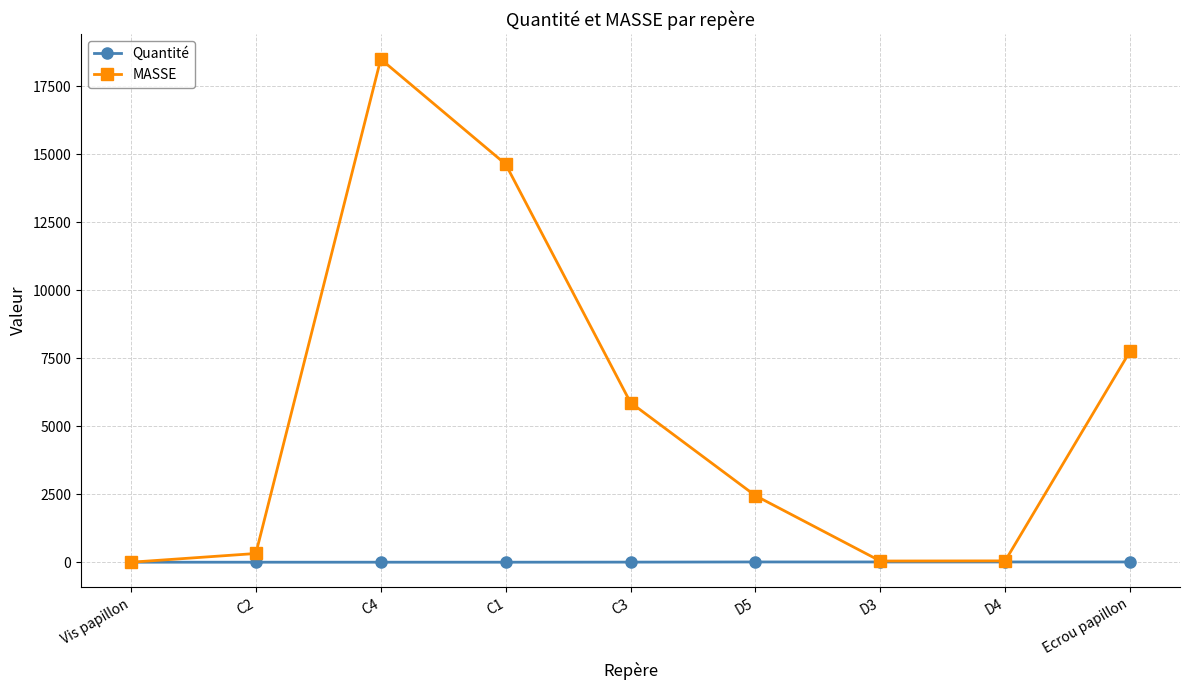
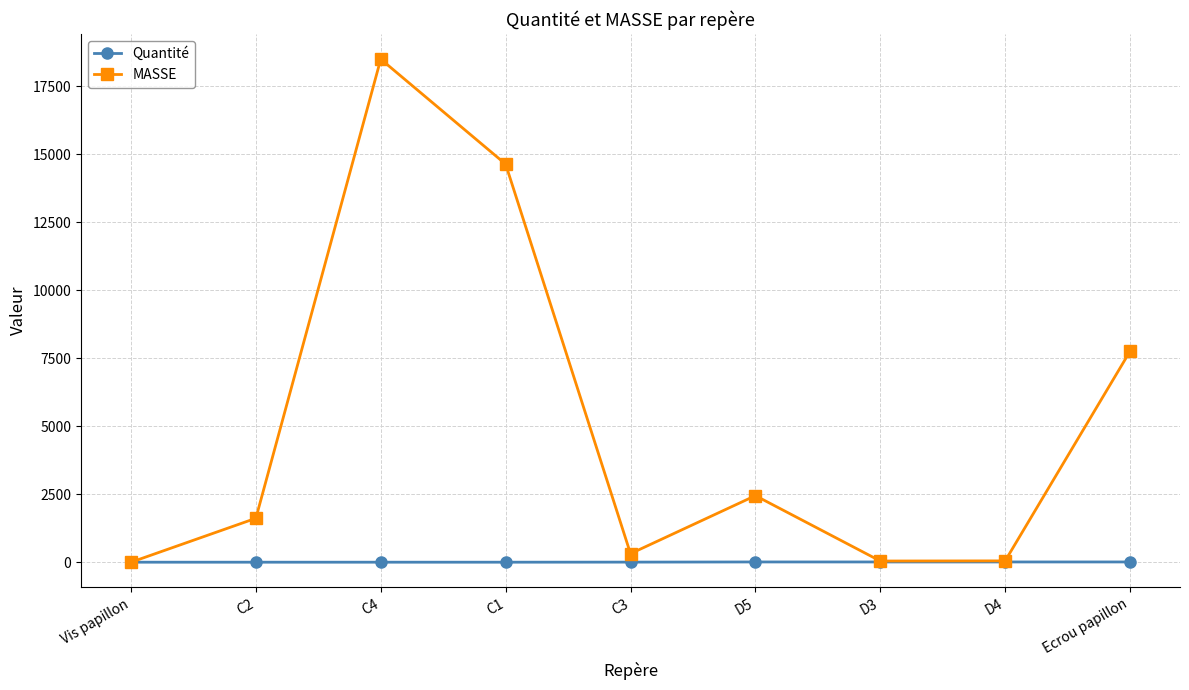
  {
    "Quantité": {
      "C2": 0,
      "C4": 0,
      "C1": 0,
      "C3": 0,
      "D5": 0,
      "Ecrou papillon": 0
    },
    "MASSE": {
-     "C2": 300,
+     "C2": 1600,
      "C4": 18500,
      "C1": 14600,
-     "C3": 5900,
+     "C3": 300,
      "D5": 2400,
      "Ecrou papillon": 7800
    }
  }
